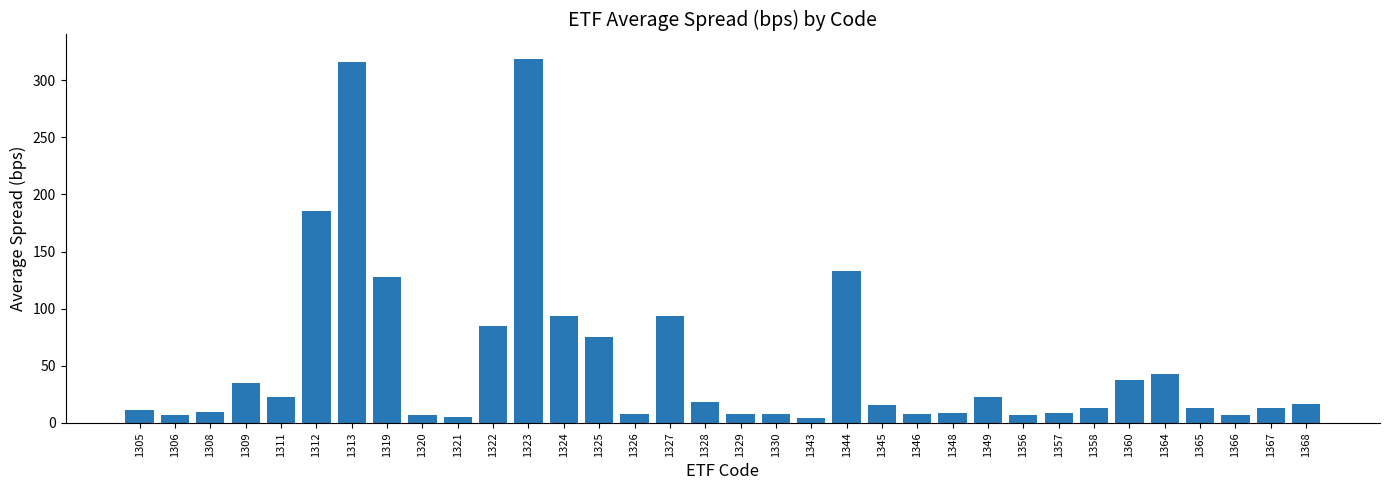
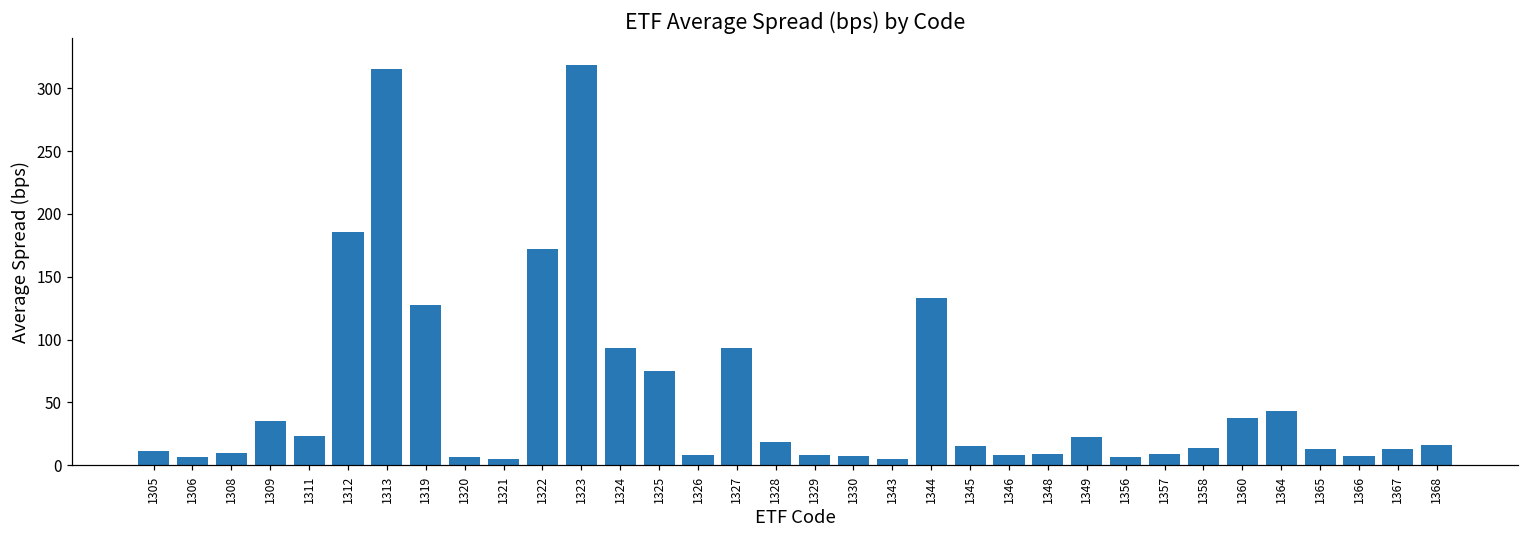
  {
    "1305": 11,
    "1306": 7,
    "1308": 10,
    "1309": 35,
    "1311": 23,
    "1312": 186,
    "1313": 316,
    "1319": 128,
    "1320": 7,
    "1321": 5,
-   "1322": 85,
+   "1322": 172,
    "1323": 319,
    "1324": 93,
    "1325": 75,
    "1326": 8,
    "1327": 93,
    "1328": 19,
    "1329": 8,
    "1330": 8,
    "1343": 5,
    "1344": 133,
    "1345": 15,
    "1346": 8,
    "1348": 9,
    "1349": 23,
    "1356": 7,
    "1357": 9,
    "1358": 13,
    "1360": 37,
    "1364": 43,
    "1365": 13,
    "1366": 7,
    "1367": 13,
    "1368": 16
  }
